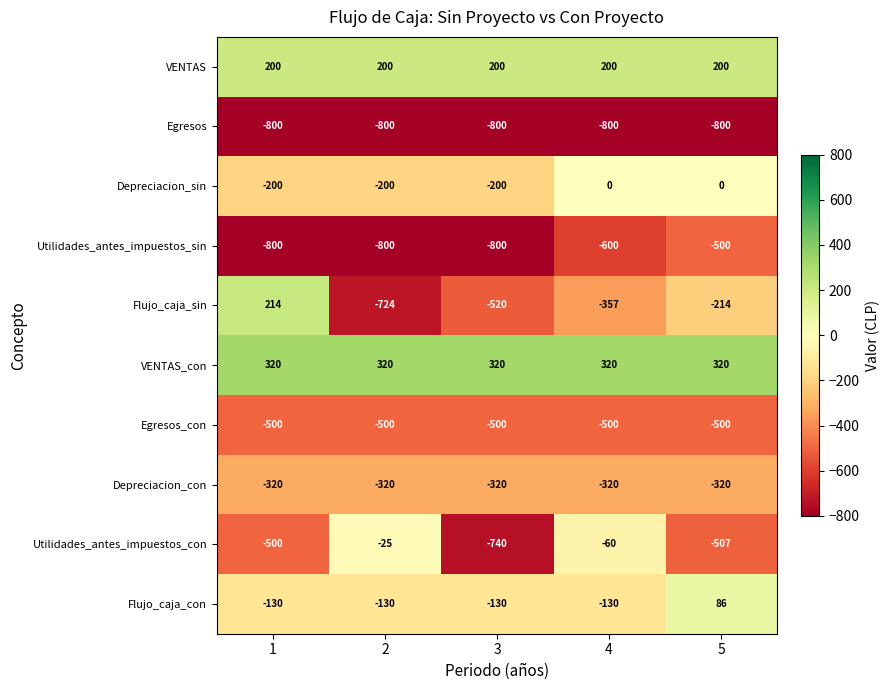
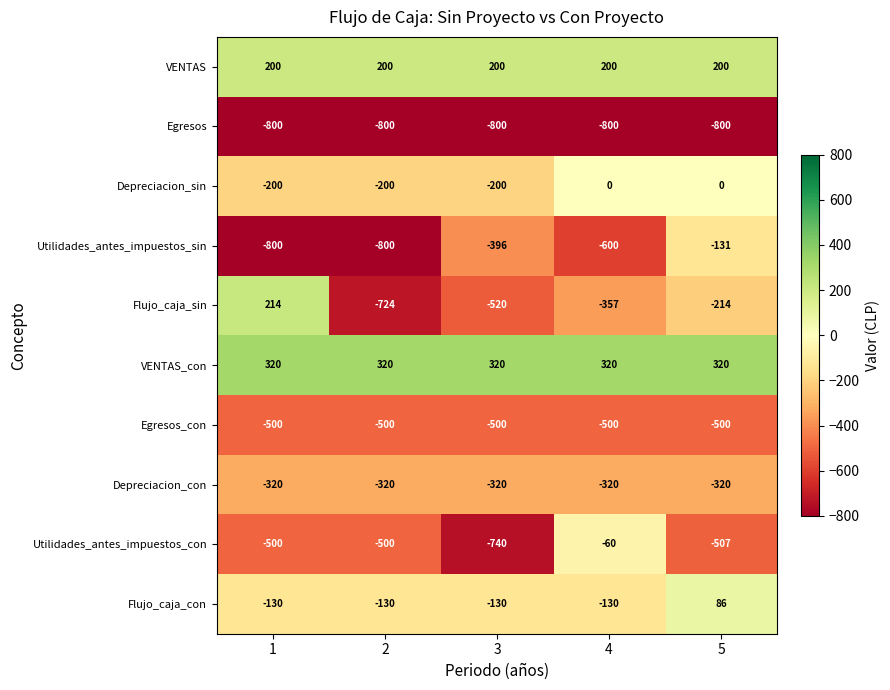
  {
    "VENTAS": {
      "1": 200,
      "2": 200,
      "3": 200,
      "4": 200,
      "5": 200
    },
    "Egresos": {
      "1": -800,
      "2": -800,
      "3": -800,
      "4": -800,
      "5": -800
    },
    "Depreciacion_sin": {
      "1": -200,
      "2": -200,
      "3": -200,
      "4": 0,
      "5": 0
    },
    "Utilidades_antes_impuestos_sin": {
      "1": -800,
      "2": -800,
-     "3": -800,
+     "3": -396,
      "4": -600,
-     "5": -500
+     "5": -131
    },
    "Flujo_caja_sin": {
      "1": 214,
      "2": -724,
      "3": -520,
      "4": -357,
      "5": -214
    },
    "VENTAS_con": {
      "1": 320,
      "2": 320,
      "3": 320,
      "4": 320,
      "5": 320
    },
    "Egresos_con": {
      "1": -500,
      "2": -500,
      "3": -500,
      "4": -500,
      "5": -500
    },
    "Depreciacion_con": {
      "1": -320,
      "2": -320,
      "3": -320,
      "4": -320,
      "5": -320
    },
    "Utilidades_antes_impuestos_con": {
      "1": -500,
-     "2": -25,
+     "2": -500,
      "3": -740,
      "4": -60,
      "5": -507
    },
    "Flujo_caja_con": {
      "1": -130,
      "2": -130,
      "3": -130,
      "4": -130,
      "5": 86
    }
  }
